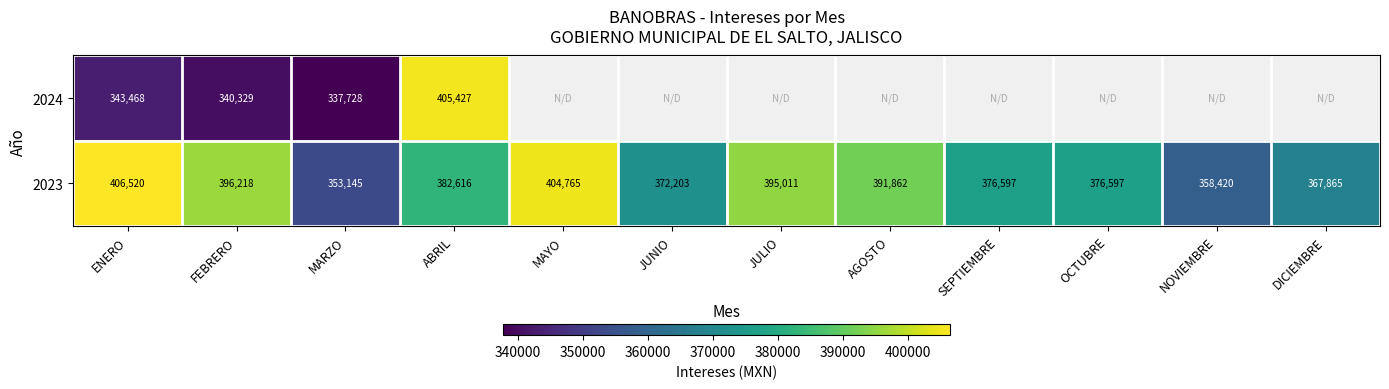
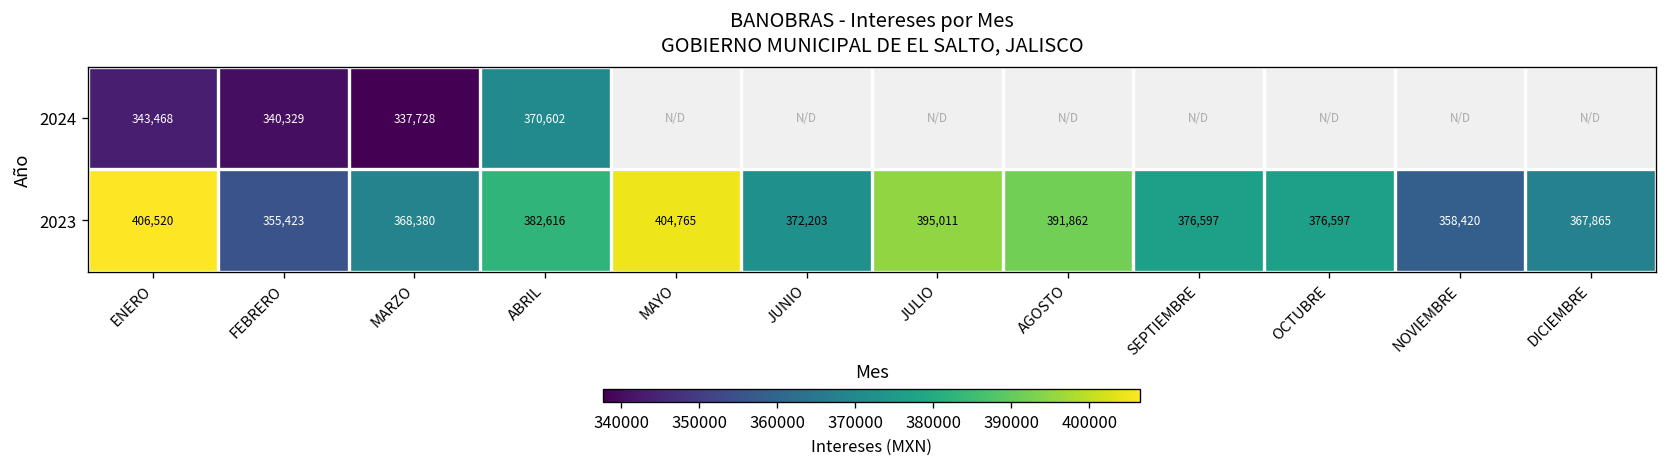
  {
    "2024": {
      "ENERO": "343,468",
      "FEBRERO": "340,329",
      "MARZO": "337,728",
-     "ABRIL": "405,427"
+     "ABRIL": "370,602"
    },
    "2023": {
      "ENERO": "406,520",
-     "FEBRERO": "396,218",
-     "MARZO": "353,145",
+     "FEBRERO": "355,423",
+     "MARZO": "368,380",
      "ABRIL": "382,616",
      "MAYO": "404,765",
      "JUNIO": "372,203",
      "JULIO": "395,011",
      "AGOSTO": "391,862",
      "SEPTIEMBRE": "376,597",
      "OCTUBRE": "376,597",
      "NOVIEMBRE": "358,420",
      "DICIEMBRE": "367,865"
    }
  }
